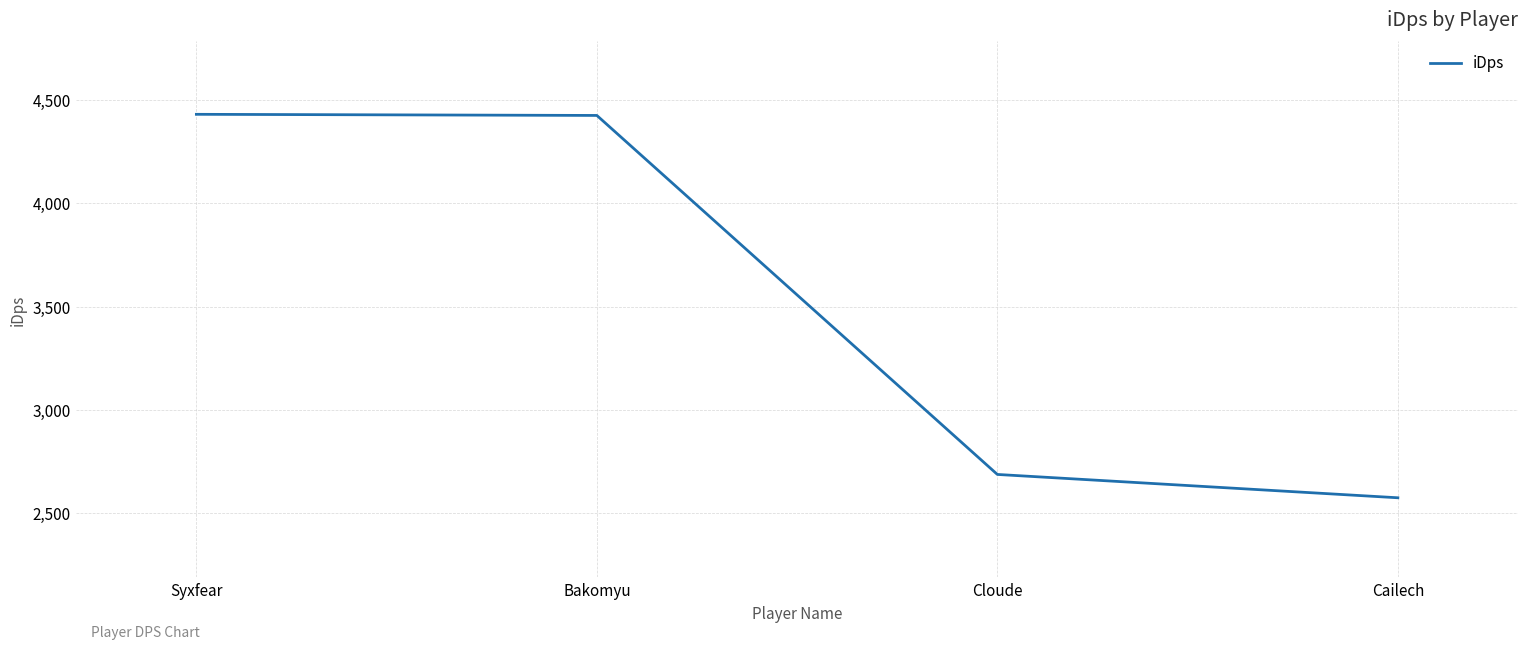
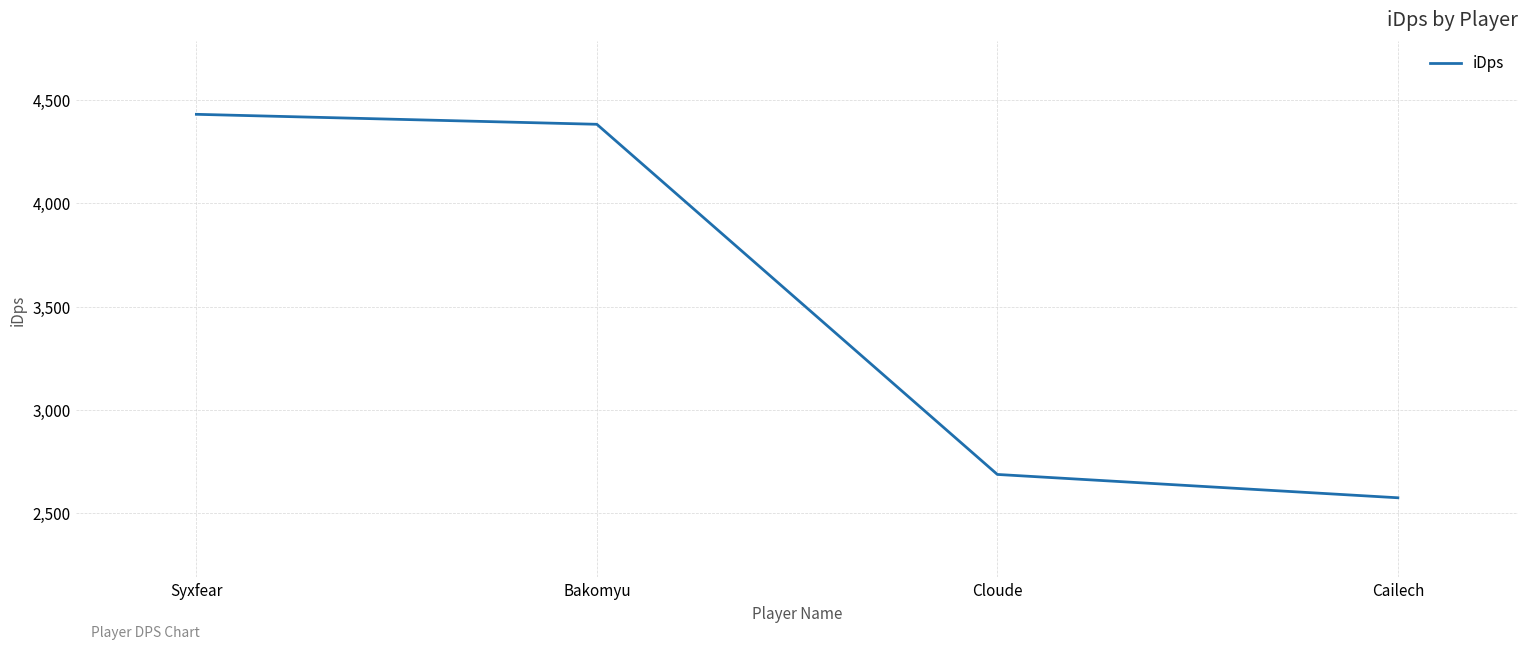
  {
    "Syxfear": "4,430",
-   "Bakomyu": "4,430",
+   "Bakomyu": "4,380",
    "Cloude": "2,690",
    "Cailech": "2,570"
  }
